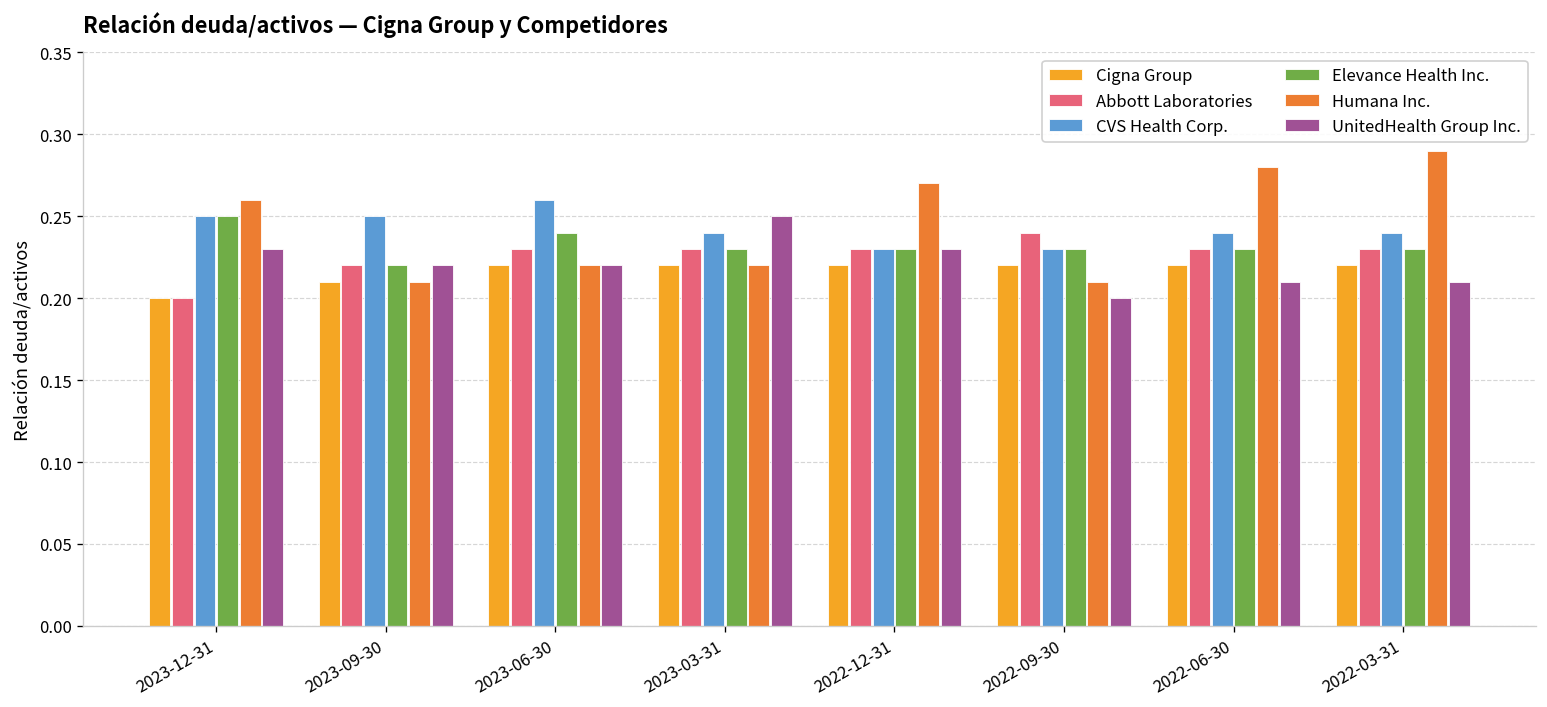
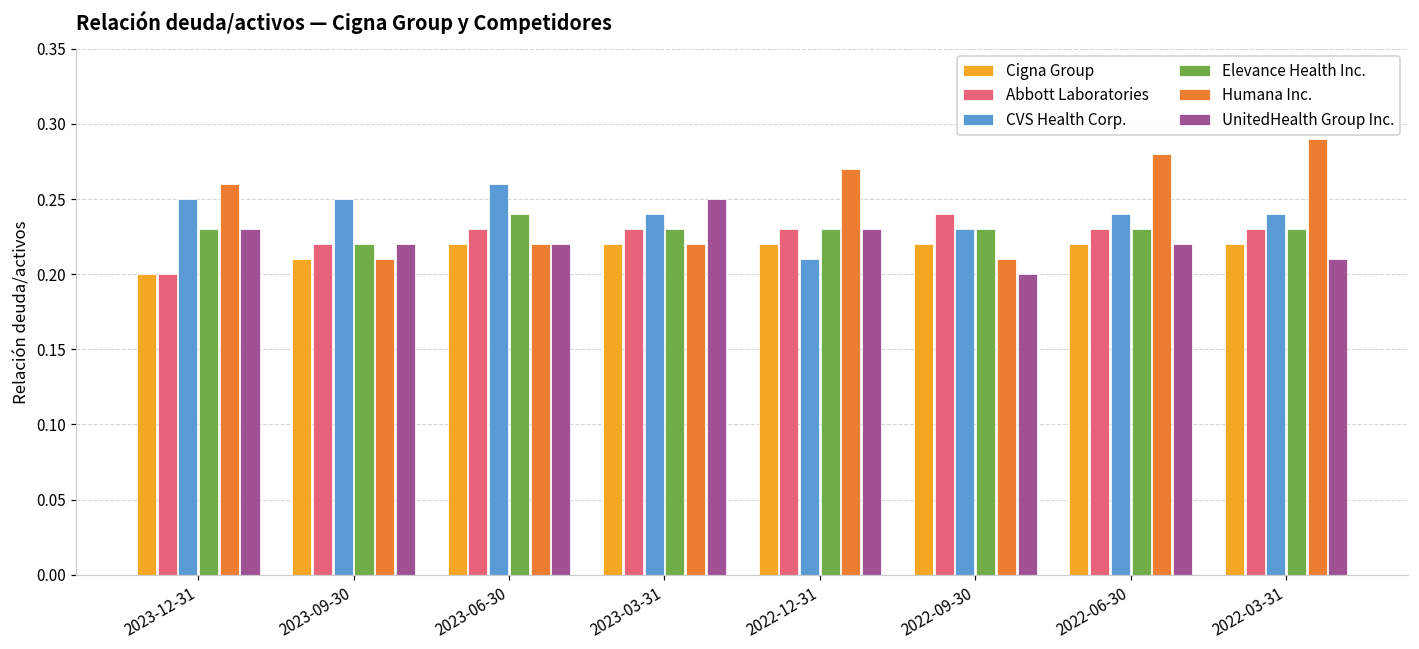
  {
    "Abbott Laboratories": {
      "2023-12-31": 0.20,
      "2023-09-30": 0.22,
      "2023-06-30": 0.23,
      "2023-03-31": 0.23,
      "2022-12-31": 0.23,
      "2022-09-30": 0.24,
      "2022-06-30": 0.23,
      "2022-03-31": 0.23
    },
    "CVS Health Corp.": {
      "2023-12-31": 0.25,
      "2023-09-30": 0.25,
      "2023-06-30": 0.26,
      "2023-03-31": 0.24,
-     "2022-12-31": 0.23,
+     "2022-12-31": 0.21,
      "2022-09-30": 0.23,
      "2022-06-30": 0.24,
      "2022-03-31": 0.24
    },
    "Elevance Health Inc.": {
-     "2023-12-31": 0.25,
+     "2023-12-31": 0.23,
      "2023-09-30": 0.22,
      "2023-06-30": 0.24,
      "2023-03-31": 0.23,
      "2022-12-31": 0.23,
      "2022-09-30": 0.23,
      "2022-06-30": 0.23,
      "2022-03-31": 0.23
    },
    "UnitedHealth Group Inc.": {
      "2023-12-31": 0.23,
      "2023-09-30": 0.22,
      "2023-06-30": 0.22,
      "2023-03-31": 0.25,
      "2022-12-31": 0.23,
      "2022-09-30": 0.20,
-     "2022-06-30": 0.21,
+     "2022-06-30": 0.22,
      "2022-03-31": 0.21
    }
  }
